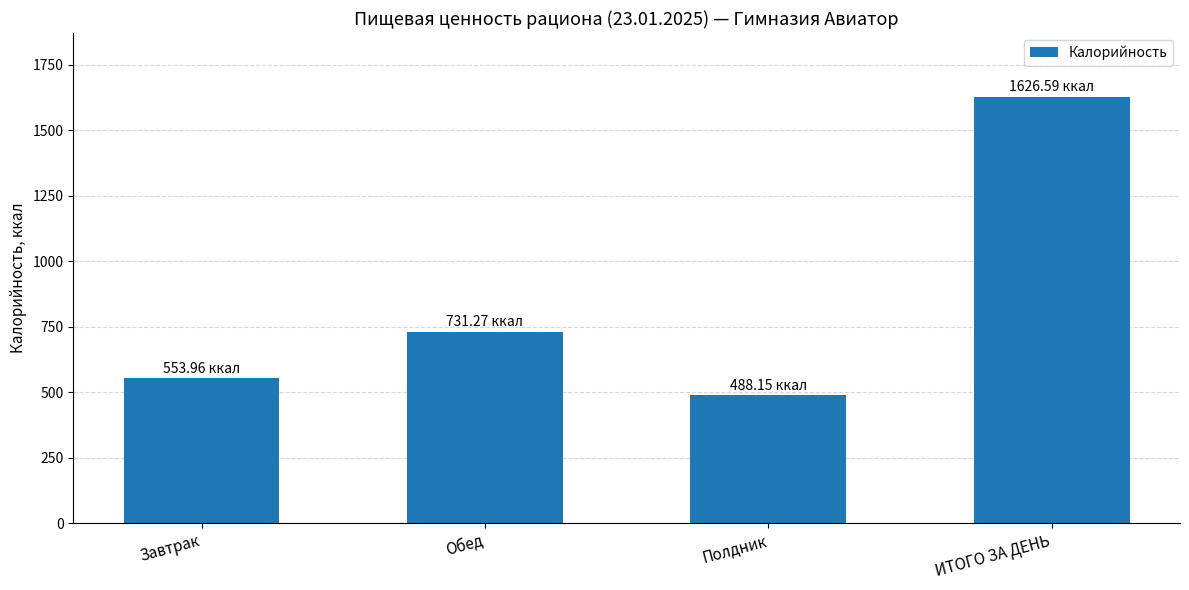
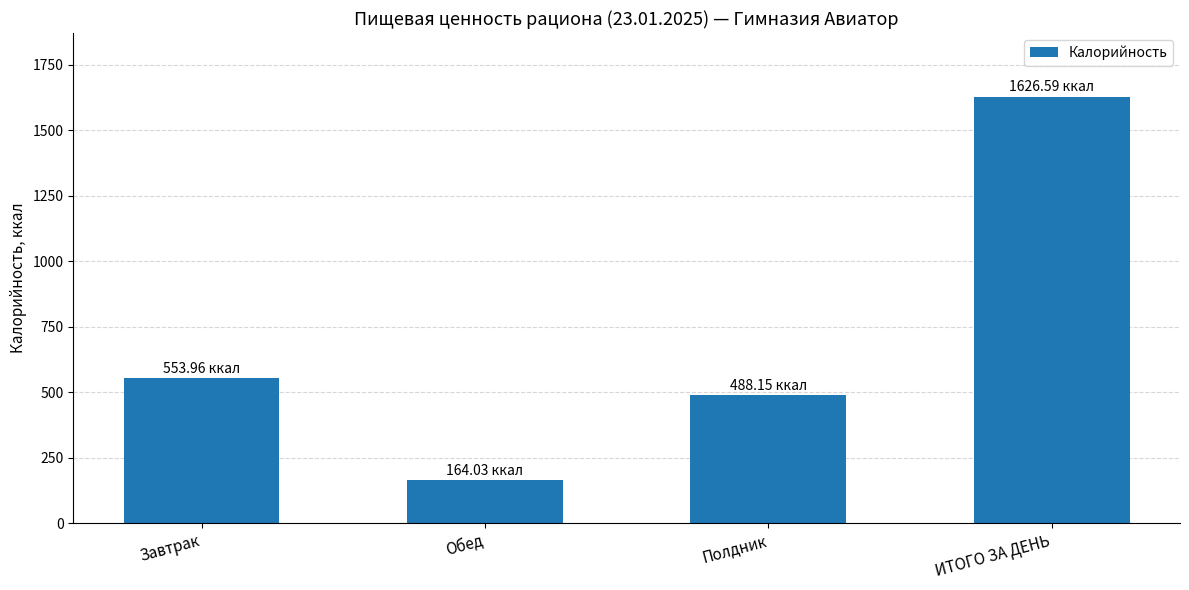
  {
    "Завтрак": 553.96,
-   "Обед": 731.27,
+   "Обед": 164.03,
    "Полдник": 488.15,
    "ИТОГО ЗА ДЕНЬ": 1626.59
  }
